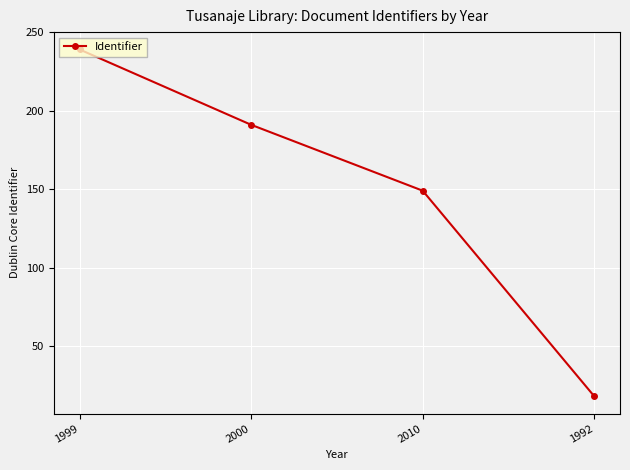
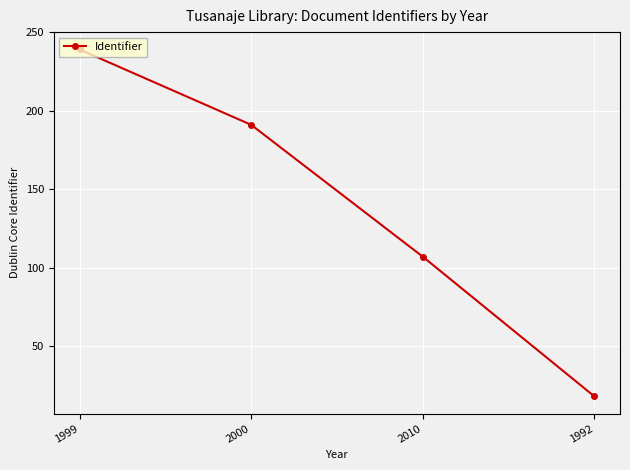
  {
    "2000": 191,
-   "2010": 149,
+   "2010": 107,
    "1992": 18
  }
